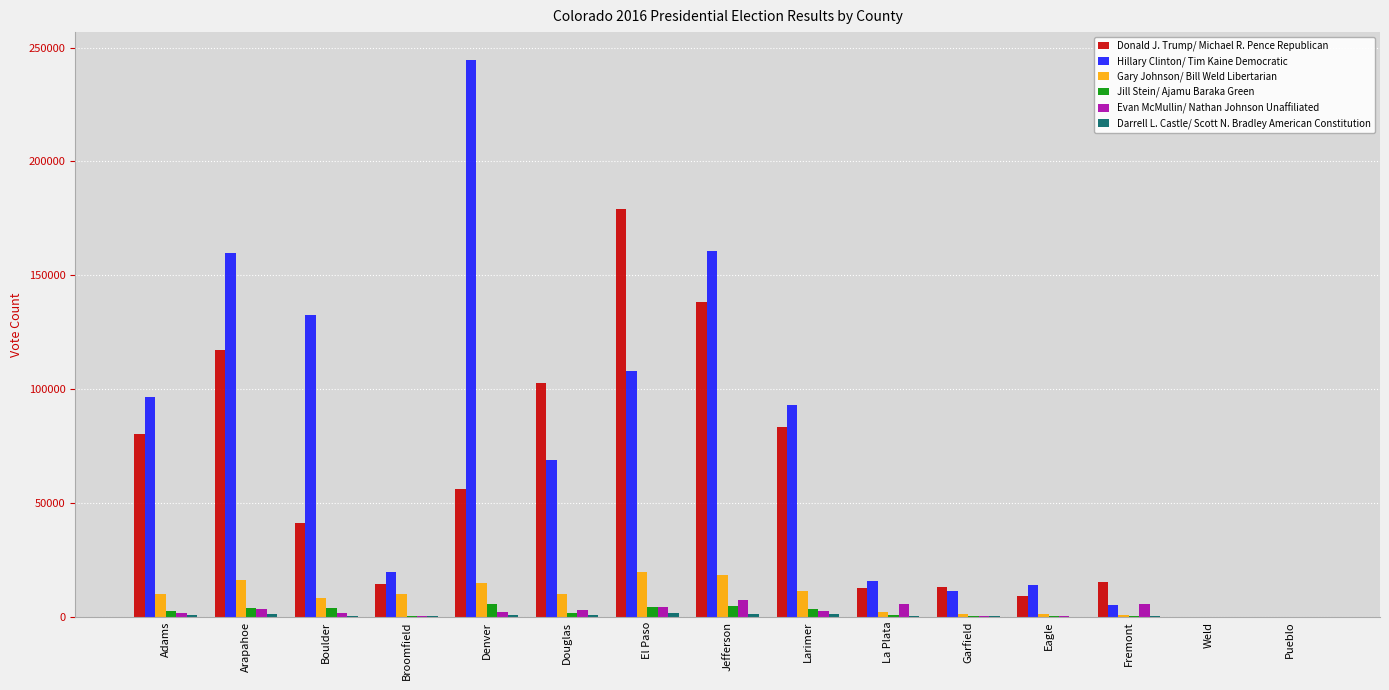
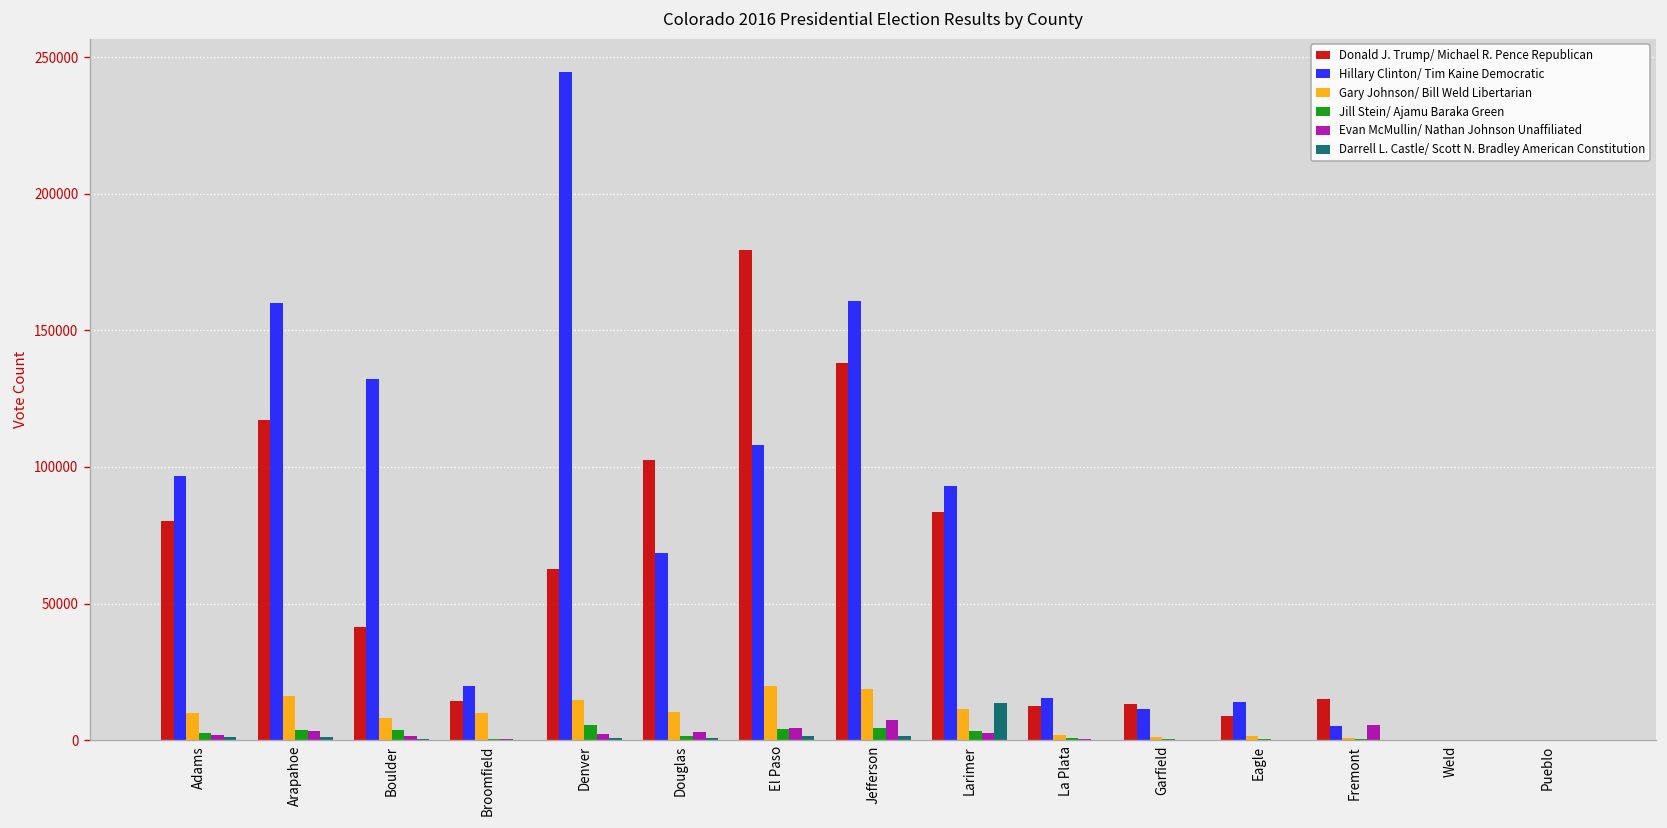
  {
    "Donald J. Trump/ Michael R. Pence Republican": {
      "Adams": 80000,
      "Arapahoe": 117000,
      "Boulder": 41000,
      "Broomfield": 14000,
-     "Denver": 56000,
+     "Denver": 63000,
      "Douglas": 103000,
      "El Paso": 179000,
      "Jefferson": 138000,
      "Larimer": 83000,
      "La Plata": 13000,
      "Garfield": 13000,
      "Eagle": 9000,
      "Fremont": 15000
    },
    "Hillary Clinton/ Tim Kaine Democratic": {
      "Adams": 97000,
      "Arapahoe": 160000,
      "Boulder": 132000,
      "Broomfield": 20000,
      "Denver": 245000,
      "Douglas": 69000,
      "El Paso": 108000,
      "Jefferson": 161000,
      "Larimer": 93000,
      "La Plata": 16000,
      "Garfield": 11000,
      "Eagle": 14000,
      "Fremont": 5000
    },
    "Gary Johnson/ Bill Weld Libertarian": {
      "Adams": 10000,
      "Arapahoe": 16000,
      "Boulder": 8000,
      "Broomfield": 10000,
      "Denver": 15000,
      "Douglas": 10000,
      "El Paso": 20000,
      "Jefferson": 19000,
      "Larimer": 12000,
      "La Plata": 2000,
      "Garfield": 1000,
      "Eagle": 1000
    },
    "Jill Stein/ Ajamu Baraka Green": {
      "Adams": 3000,
      "Arapahoe": 4000,
      "Boulder": 4000,
      "Denver": 6000,
      "Douglas": 1000,
      "El Paso": 4000,
      "Jefferson": 5000,
      "Larimer": 3000,
      "Pueblo": 0
    },
    "Evan McMullin/ Nathan Johnson Unaffiliated": {
      "Adams": 2000,
      "Arapahoe": 3000,
      "Boulder": 1000,
      "Denver": 2000,
      "Douglas": 3000,
      "El Paso": 4000,
      "Jefferson": 7000,
      "Larimer": 3000,
-     "La Plata": 6000,
+     "La Plata": 0,
      "Fremont": 5000,
      "Weld": 0,
      "Pueblo": 0
    },
    "Darrell L. Castle/ Scott N. Bradley American Constitution": {
      "El Paso": 1000,
      "Jefferson": 1000,
-     "Larimer": 1000
+     "Larimer": 14000
    }
  }
